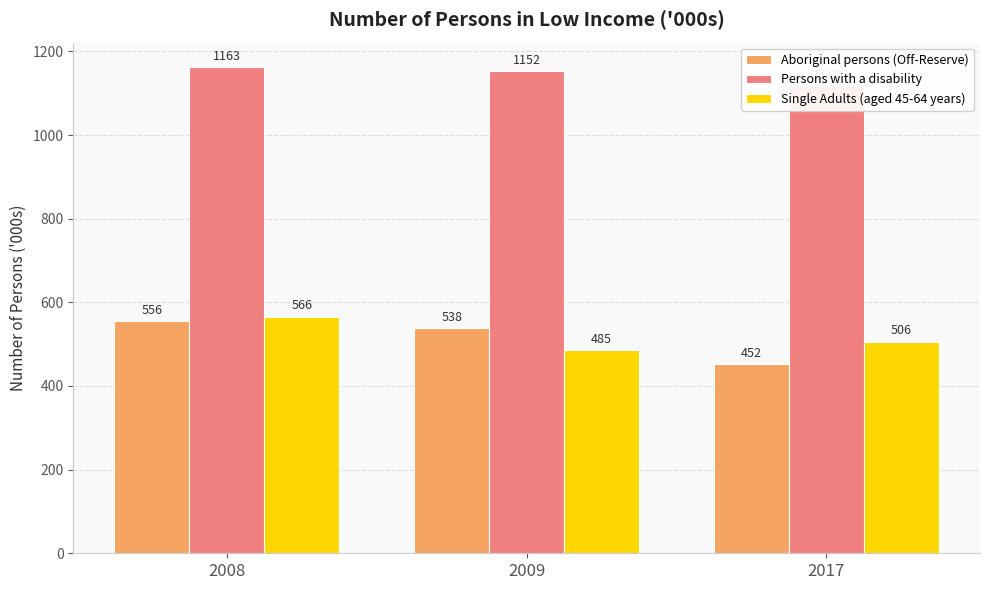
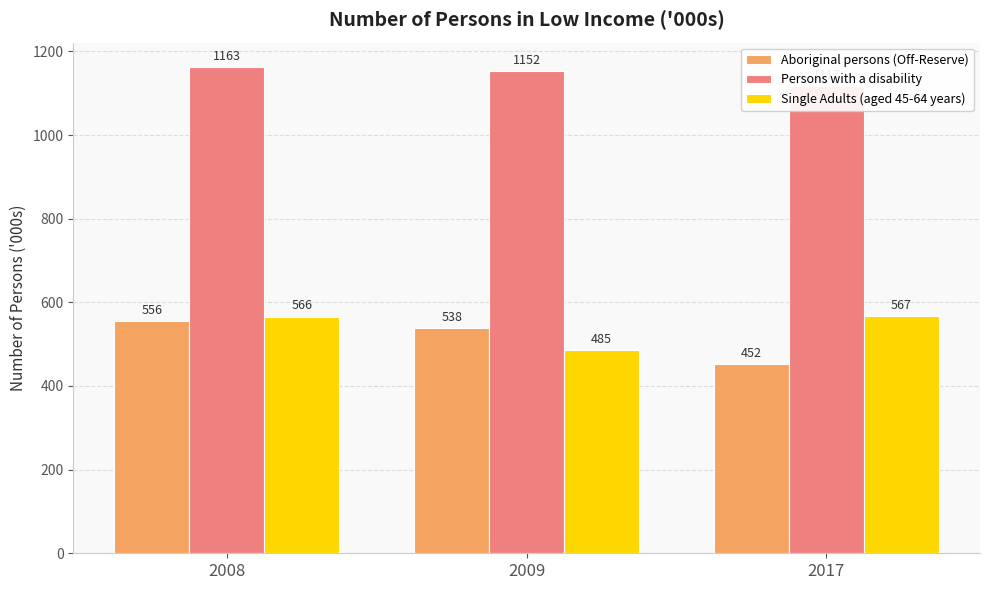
  {
    "Single Adults (aged 45-64 years)": {
      "2008": 566,
      "2009": 485,
-     "2017": 506
+     "2017": 567
    }
  }
